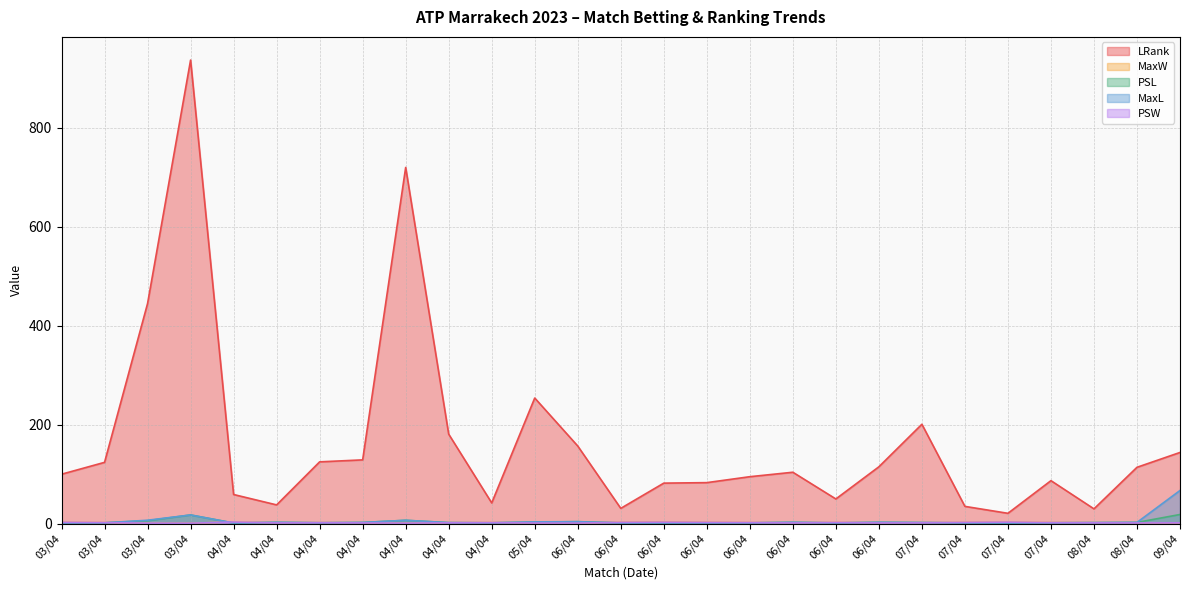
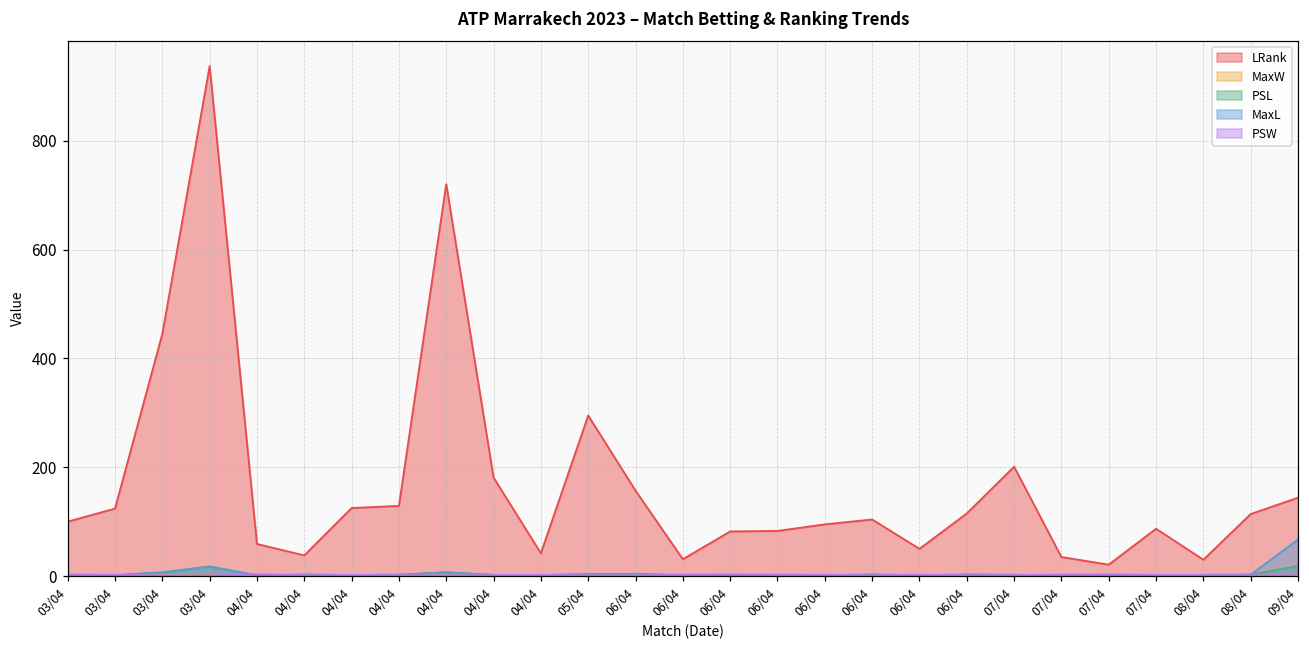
  {
    "LRank": {
-     "05/04": 250,
+     "05/04": 300,
      "09/04": 140
    },
    "PSW": {
      "09/04": 0
    },
    "PSL": {
      "09/04": 20
    },
    "MaxL": {
      "09/04": 70
    }
  }
